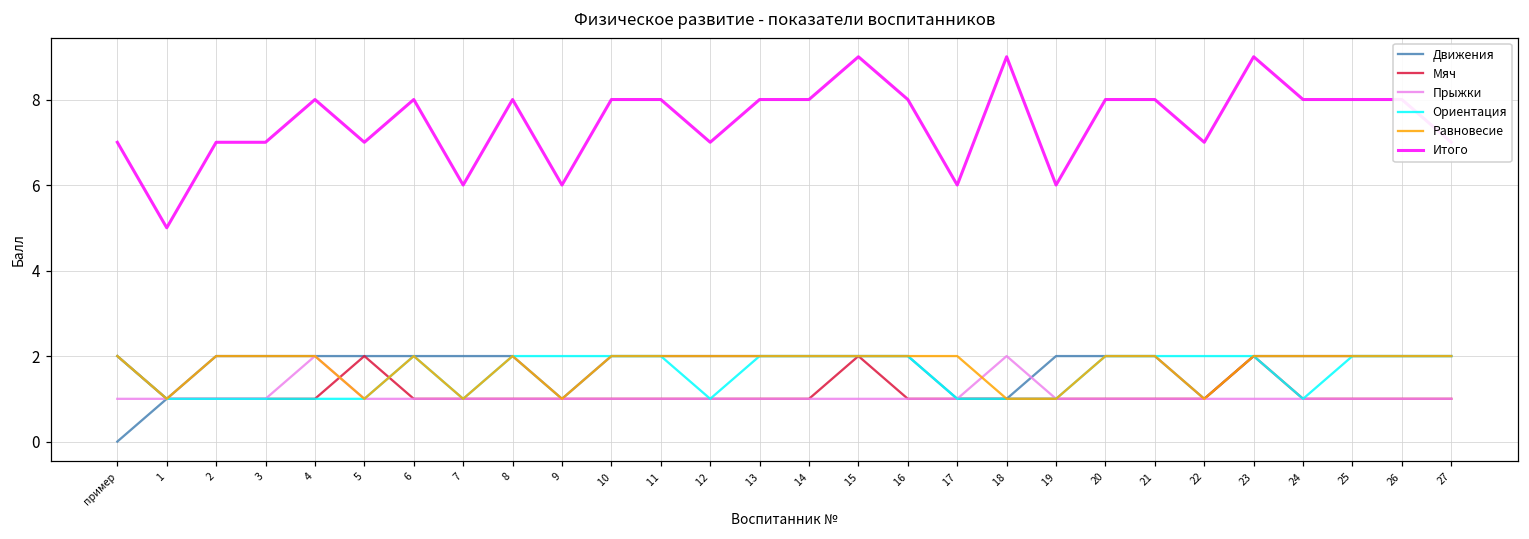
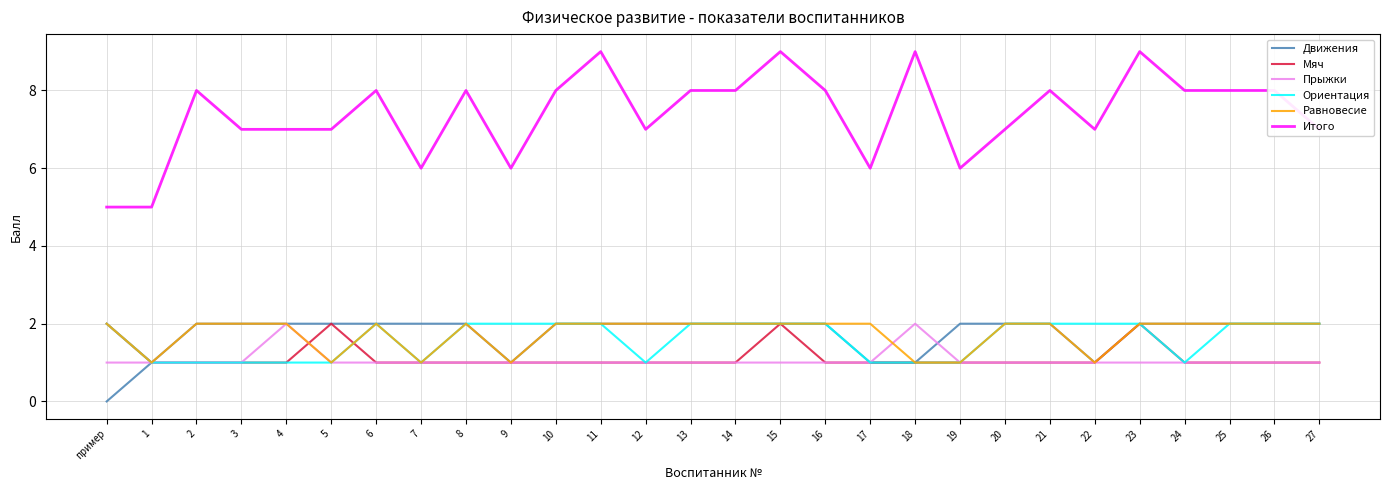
  {
    "Движения": {
      "пример": 0,
      "7": 2,
      "19": 2
    },
    "Прыжки": {
      "пример": 1,
      "15": 1,
      "18": 2,
      "23": 1
    },
    "Ориентация": {
      "9": 2,
      "22": 2
    },
    "Равновесие": {
      "17": 2
    },
    "Итого": {
-     "пример": 7,
+     "пример": 5,
      "1": 5,
-     "2": 7,
+     "2": 8,
      "3": 7,
-     "4": 8,
+     "4": 7,
      "5": 7,
      "6": 8,
      "7": 6,
      "8": 8,
      "9": 6,
      "10": 8,
-     "11": 8,
+     "11": 9,
      "12": 7,
      "13": 8,
      "14": 8,
      "15": 9,
      "16": 8,
      "17": 6,
      "18": 9,
      "19": 6,
-     "20": 8,
+     "20": 7,
      "21": 8,
      "22": 7,
      "23": 9,
      "24": 8,
      "25": 8
    }
  }
